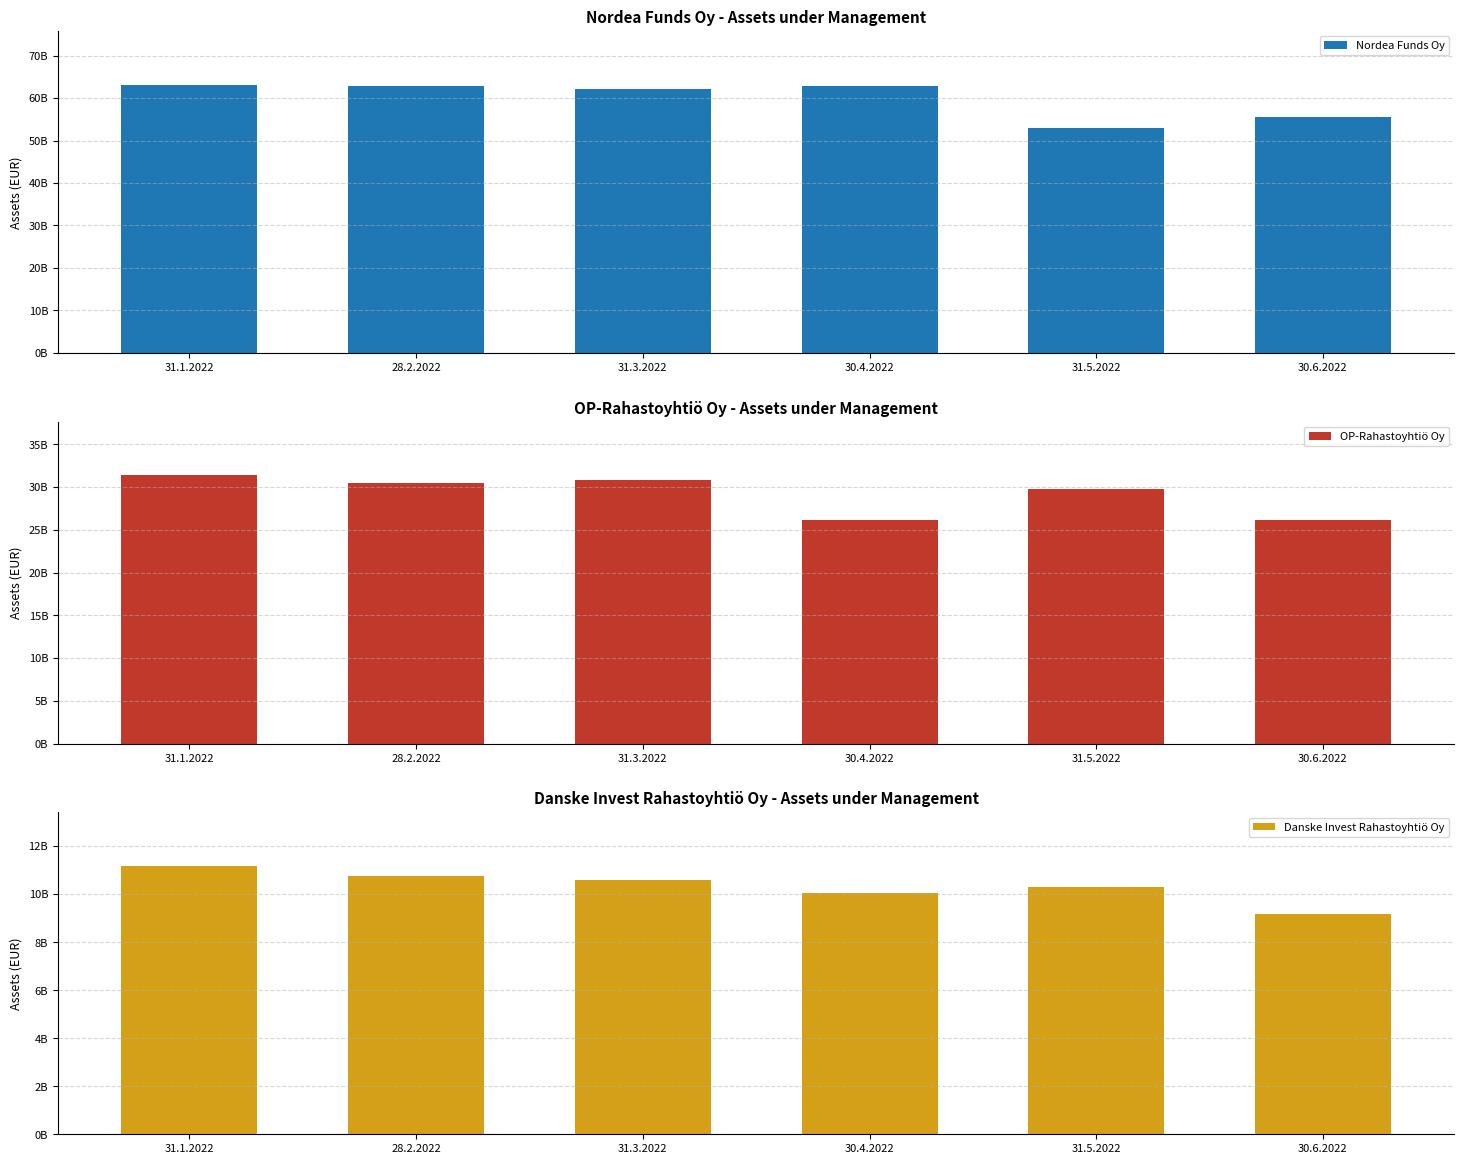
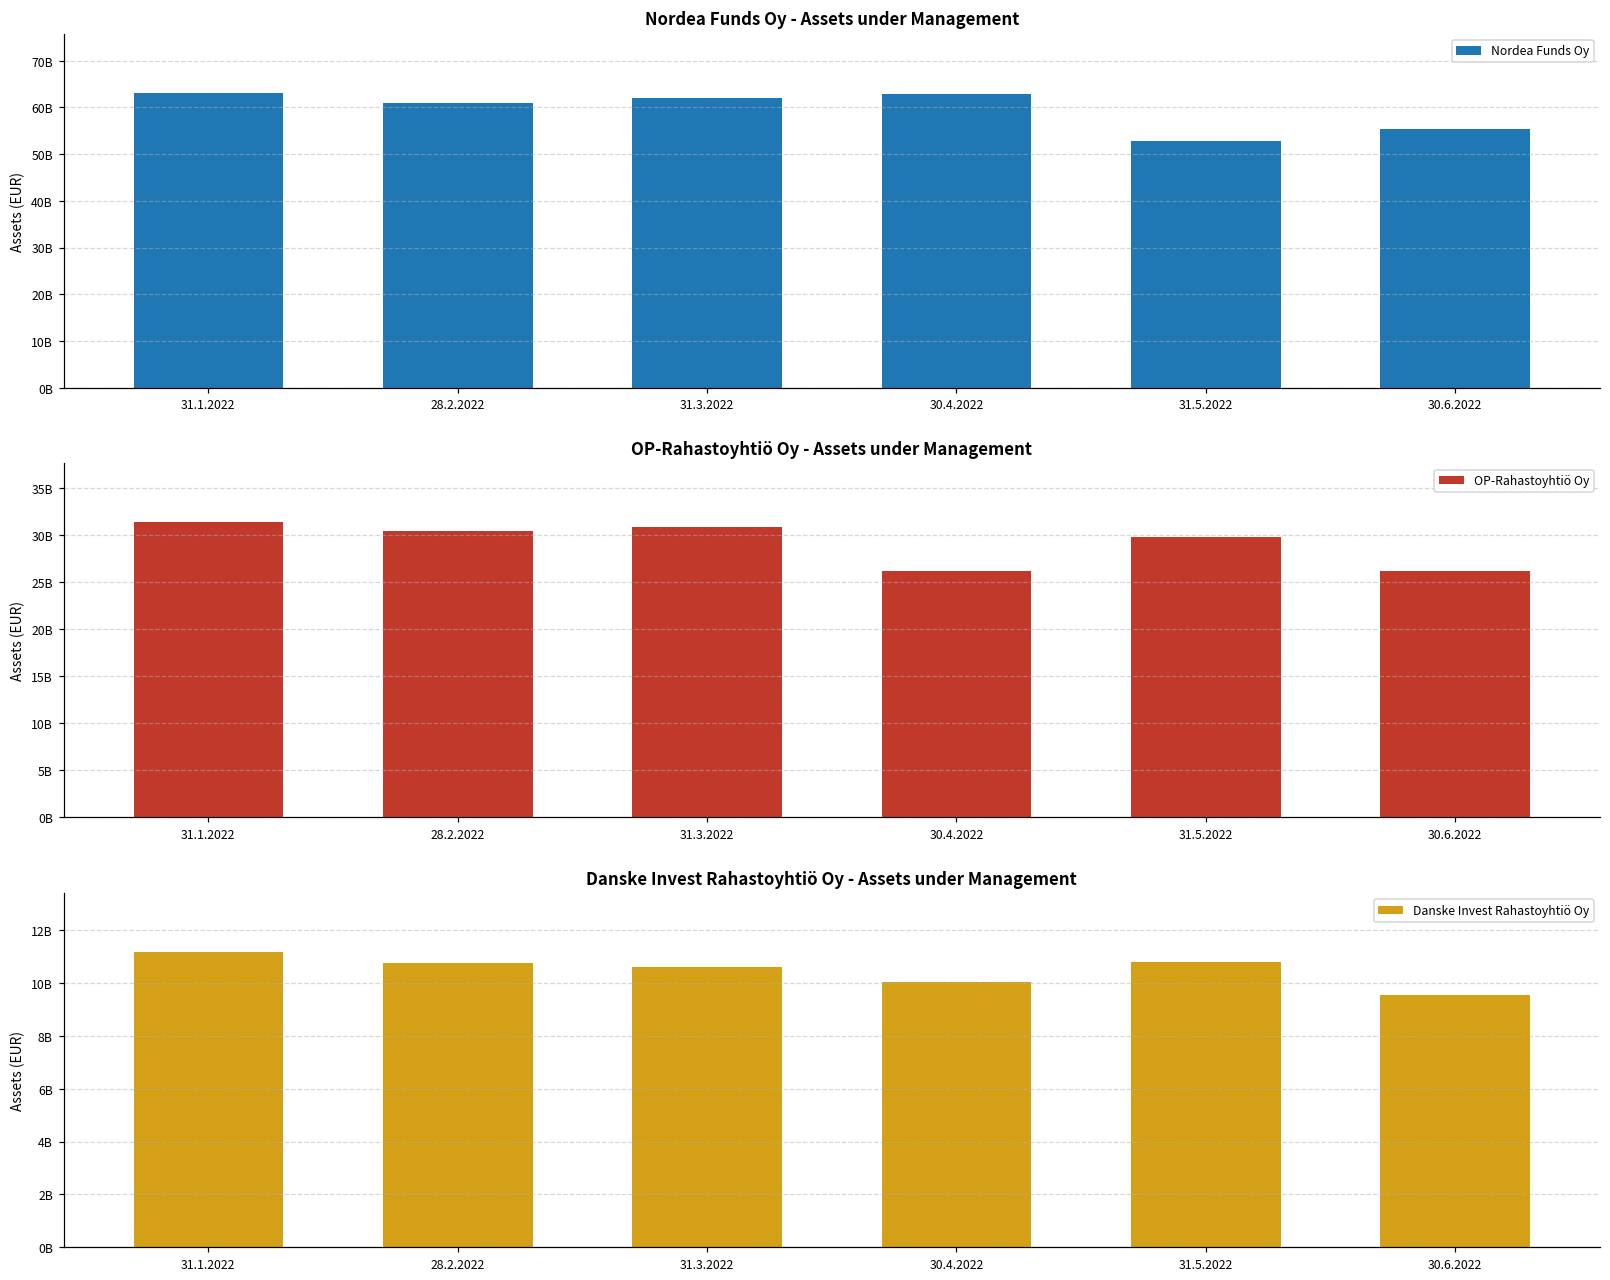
  {
    "Nordea Funds Oy - Assets under Management": {
      "31.1.2022": 63000000000,
-     "28.2.2022": 63000000000,
+     "28.2.2022": 61000000000,
      "31.3.2022": 62000000000,
      "30.4.2022": 63000000000,
      "31.5.2022": 53000000000,
      "30.6.2022": 55000000000
    },
    "OP-Rahastoyhtiö Oy - Assets under Management": {
      "31.1.2022": 31000000000,
      "28.2.2022": 30000000000,
      "31.3.2022": 31000000000,
      "30.4.2022": 26000000000,
      "31.5.2022": 30000000000,
      "30.6.2022": 26000000000
    },
    "Danske Invest Rahastoyhtiö Oy - Assets under Management": {
      "31.1.2022": 11200000000,
      "28.2.2022": 10700000000,
      "31.3.2022": 10600000000,
      "30.4.2022": 10000000000,
-     "31.5.2022": 10300000000,
-     "30.6.2022": 9200000000
+     "31.5.2022": 10800000000,
+     "30.6.2022": 9500000000
    }
  }
